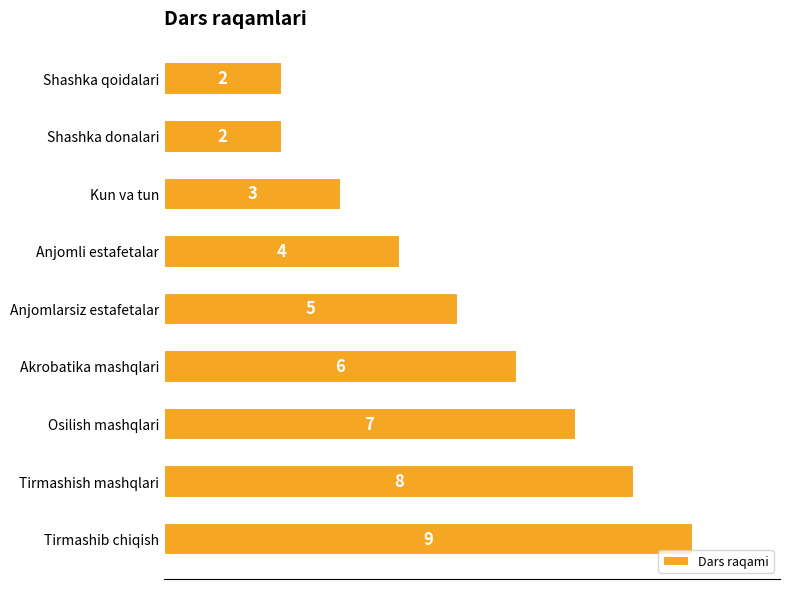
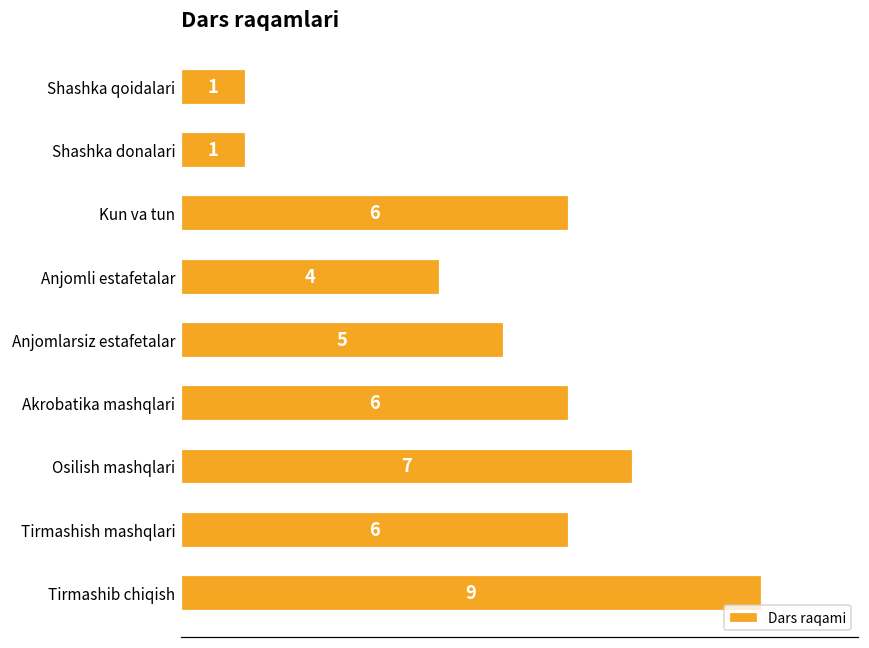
  {
-   "Shashka qoidalari": 2,
-   "Shashka donalari": 2,
-   "Kun va tun": 3,
+   "Shashka qoidalari": 1,
+   "Shashka donalari": 1,
+   "Kun va tun": 6,
    "Anjomli estafetalar": 4,
    "Anjomlarsiz estafetalar": 5,
    "Akrobatika mashqlari": 6,
    "Osilish mashqlari": 7,
-   "Tirmashish mashqlari": 8,
+   "Tirmashish mashqlari": 6,
    "Tirmashib chiqish": 9
  }
